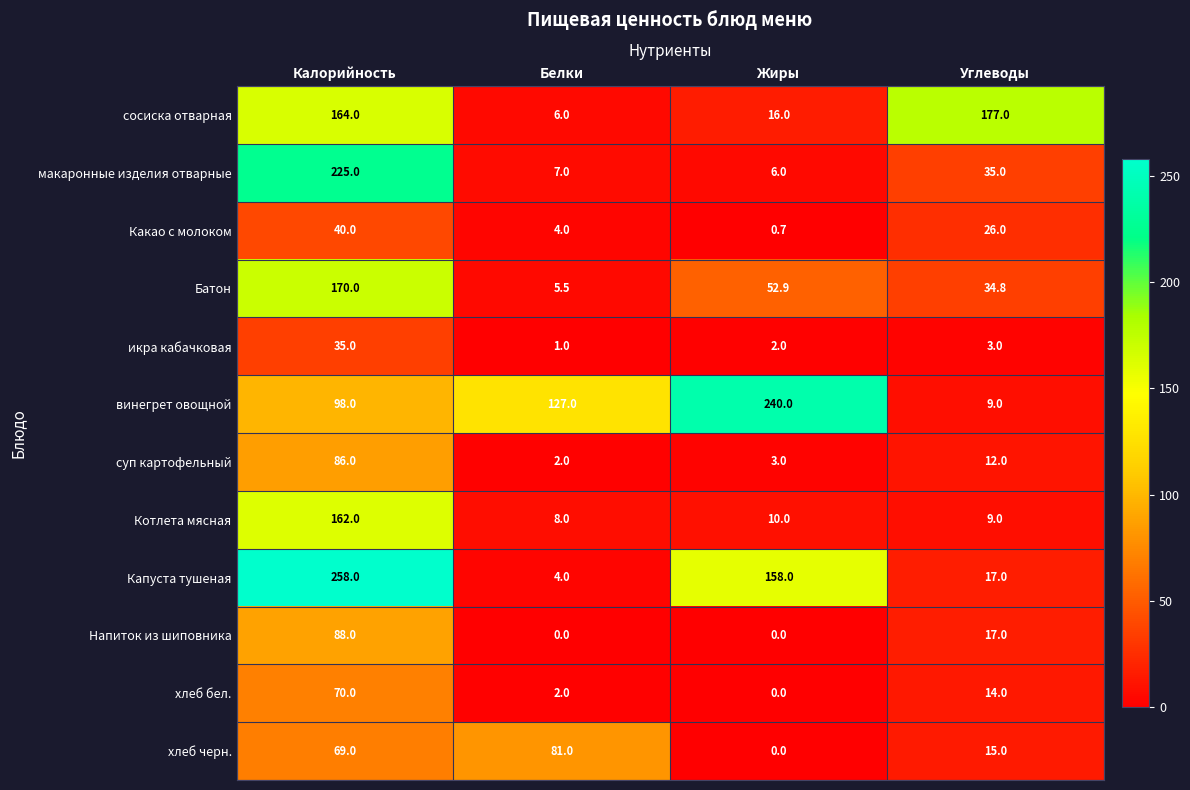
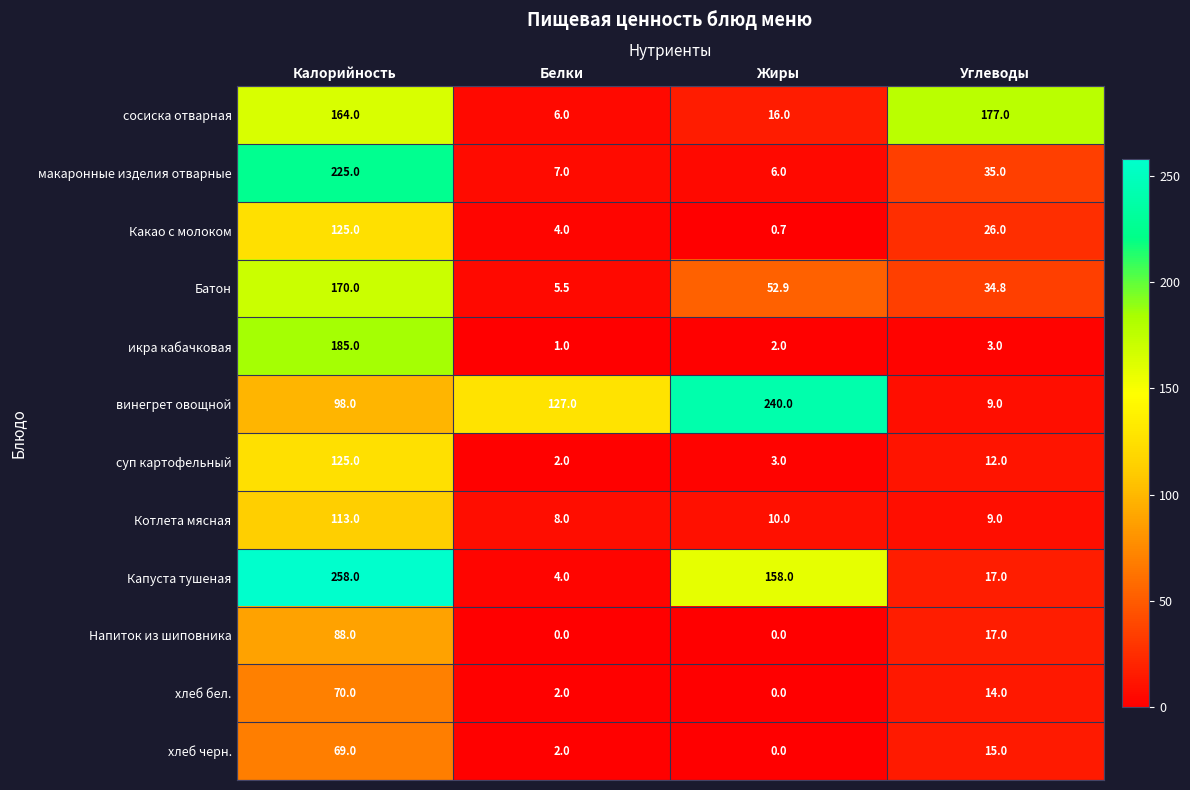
  {
    "сосиска отварная": {
      "Калорийность": 164.0,
      "Белки": 6.0,
      "Жиры": 16.0,
      "Углеводы": 177.0
    },
    "макаронные изделия отварные": {
      "Калорийность": 225.0,
      "Белки": 7.0,
      "Жиры": 6.0,
      "Углеводы": 35.0
    },
    "Какао с молоком": {
-     "Калорийность": 40.0,
+     "Калорийность": 125.0,
      "Белки": 4.0,
      "Жиры": 0.7,
      "Углеводы": 26.0
    },
    "Батон": {
      "Калорийность": 170.0,
      "Белки": 5.5,
      "Жиры": 52.9,
      "Углеводы": 34.8
    },
    "икра кабачковая": {
-     "Калорийность": 35.0,
+     "Калорийность": 185.0,
      "Белки": 1.0,
      "Жиры": 2.0,
      "Углеводы": 3.0
    },
    "винегрет овощной": {
      "Калорийность": 98.0,
      "Белки": 127.0,
      "Жиры": 240.0,
      "Углеводы": 9.0
    },
    "суп картофельный": {
-     "Калорийность": 86.0,
+     "Калорийность": 125.0,
      "Белки": 2.0,
      "Жиры": 3.0,
      "Углеводы": 12.0
    },
    "Котлета мясная": {
-     "Калорийность": 162.0,
+     "Калорийность": 113.0,
      "Белки": 8.0,
      "Жиры": 10.0,
      "Углеводы": 9.0
    },
    "Капуста тушеная": {
      "Калорийность": 258.0,
      "Белки": 4.0,
      "Жиры": 158.0,
      "Углеводы": 17.0
    },
    "Напиток из шиповника": {
      "Калорийность": 88.0,
      "Белки": 0.0,
      "Жиры": 0.0,
      "Углеводы": 17.0
    },
    "хлеб бел.": {
      "Калорийность": 70.0,
      "Белки": 2.0,
      "Жиры": 0.0,
      "Углеводы": 14.0
    },
    "хлеб черн.": {
      "Калорийность": 69.0,
-     "Белки": 81.0,
+     "Белки": 2.0,
      "Жиры": 0.0,
      "Углеводы": 15.0
    }
  }
